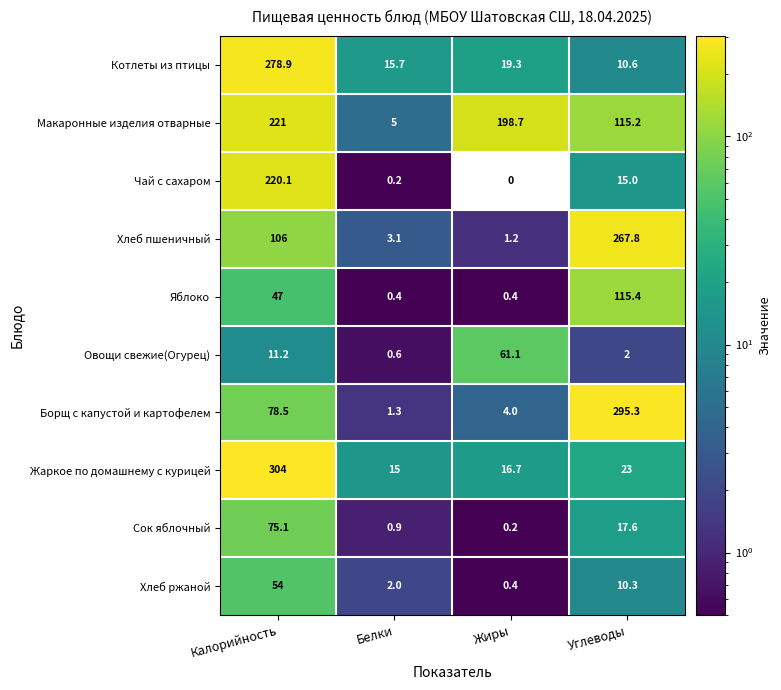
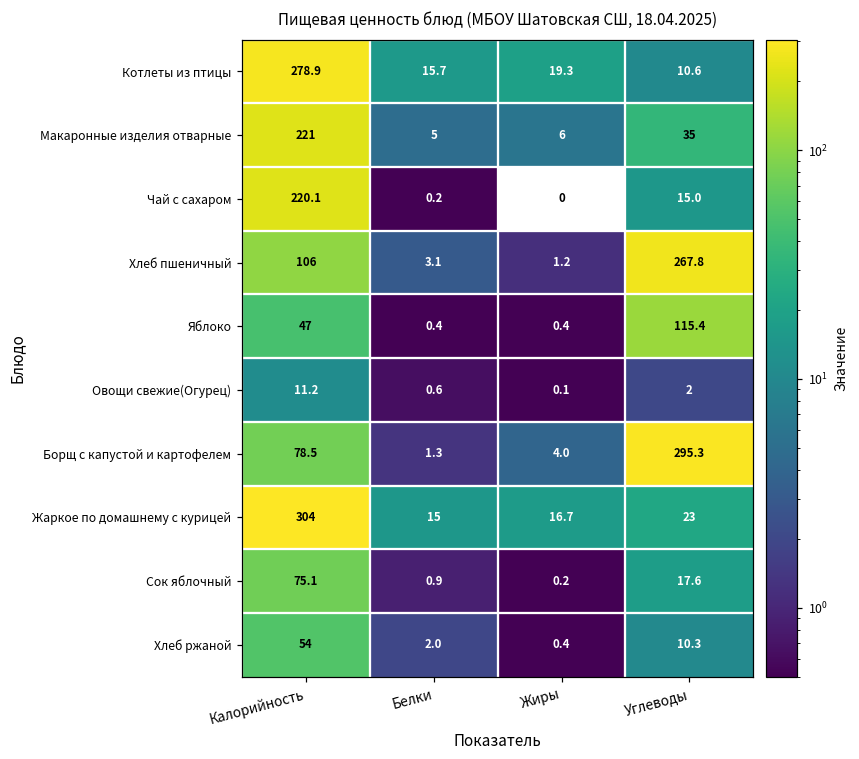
  {
    "Котлеты из птицы": {
      "Калорийность": 278.9,
      "Белки": 15.7,
      "Жиры": 19.3,
      "Углеводы": 10.6
    },
    "Макаронные изделия отварные": {
      "Калорийность": 221,
      "Белки": 5,
-     "Жиры": 198.7,
-     "Углеводы": 115.2
+     "Жиры": 6,
+     "Углеводы": 35
    },
    "Чай с сахаром": {
      "Калорийность": 220.1,
      "Белки": 0.2,
      "Жиры": 0,
      "Углеводы": 15.0
    },
    "Хлеб пшеничный": {
      "Калорийность": 106,
      "Белки": 3.1,
      "Жиры": 1.2,
      "Углеводы": 267.8
    },
    "Яблоко": {
      "Калорийность": 47,
      "Белки": 0.4,
      "Жиры": 0.4,
      "Углеводы": 115.4
    },
    "Овощи свежие(Огурец)": {
      "Калорийность": 11.2,
      "Белки": 0.6,
-     "Жиры": 61.1,
+     "Жиры": 0.1,
      "Углеводы": 2
    },
    "Борщ с капустой и картофелем": {
      "Калорийность": 78.5,
      "Белки": 1.3,
      "Жиры": 4.0,
      "Углеводы": 295.3
    },
    "Жаркое по домашнему с курицей": {
      "Калорийность": 304,
      "Белки": 15,
      "Жиры": 16.7,
      "Углеводы": 23
    },
    "Сок яблочный": {
      "Калорийность": 75.1,
      "Белки": 0.9,
      "Жиры": 0.2,
      "Углеводы": 17.6
    },
    "Хлеб ржаной": {
      "Калорийность": 54,
      "Белки": 2.0,
      "Жиры": 0.4,
      "Углеводы": 10.3
    }
  }
